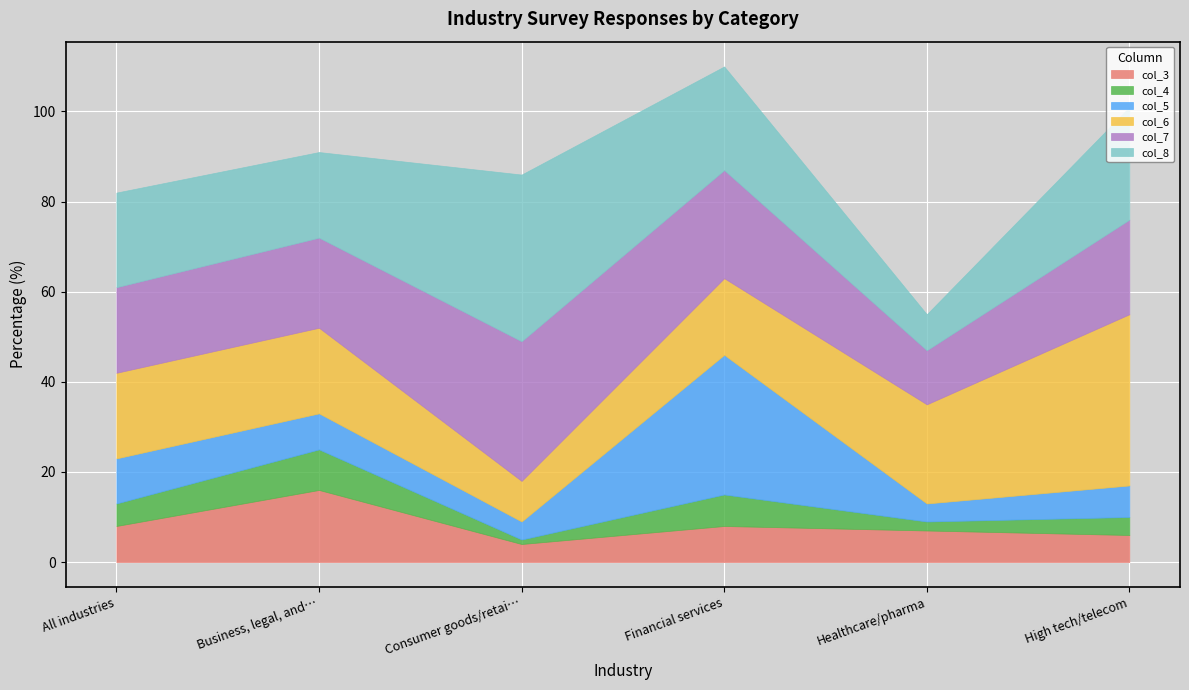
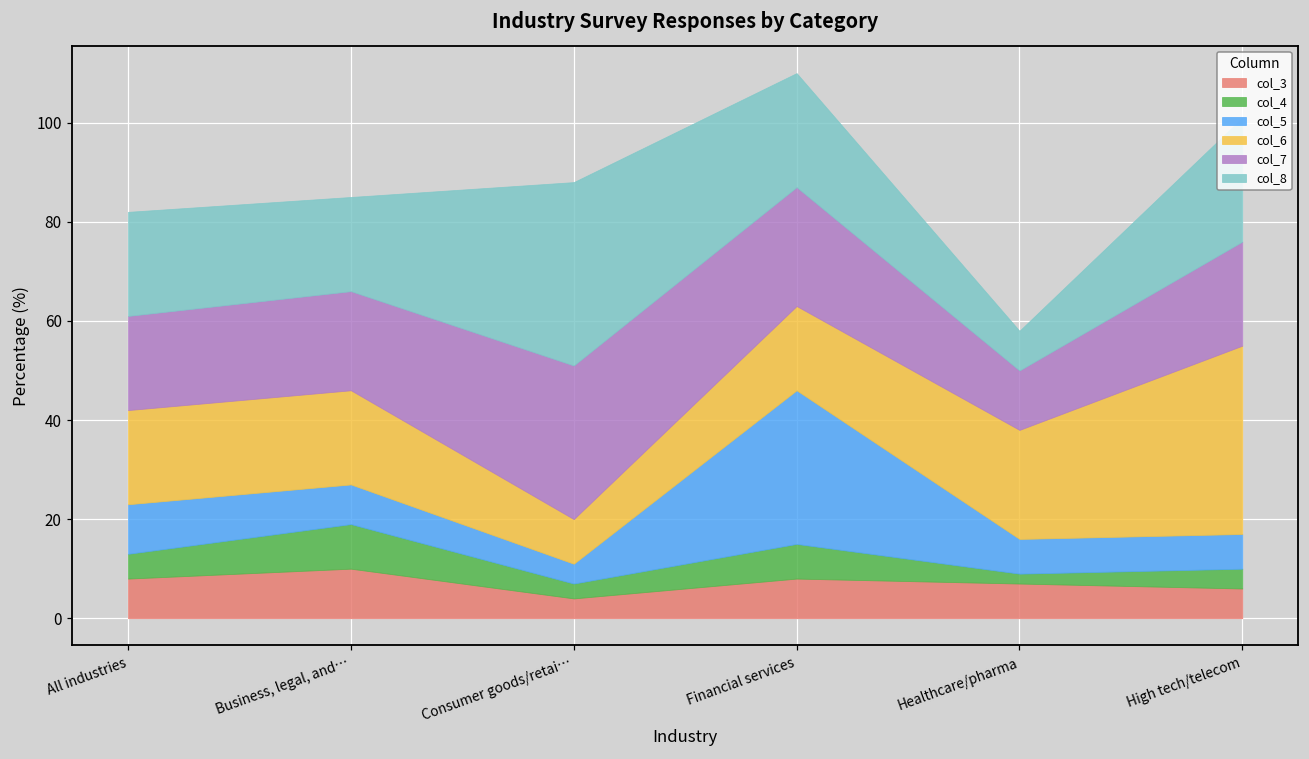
  {
    "col_3": {
      "All industries": 8,
-     "Business, legal, and…": 16,
+     "Business, legal, and…": 10,
      "Consumer goods/retai…": 4,
      "Financial services": 8,
      "Healthcare/pharma": 7,
      "High tech/telecom": 6
    },
    "col_4": {
      "All industries": 5,
      "Business, legal, and…": 9,
-     "Consumer goods/retai…": 1,
+     "Consumer goods/retai…": 3,
      "Financial services": 7,
      "Healthcare/pharma": 2,
      "High tech/telecom": 4
    },
    "col_5": {
      "All industries": 10,
      "Business, legal, and…": 8,
      "Consumer goods/retai…": 4,
      "Financial services": 31,
-     "Healthcare/pharma": 4,
+     "Healthcare/pharma": 7,
      "High tech/telecom": 7
    },
    "col_6": {
      "All industries": 19,
      "Business, legal, and…": 19,
      "Consumer goods/retai…": 9,
      "Financial services": 17,
      "Healthcare/pharma": 22,
      "High tech/telecom": 38
    },
    "col_7": {
      "All industries": 19,
      "Business, legal, and…": 20,
      "Consumer goods/retai…": 31,
      "Financial services": 24,
      "Healthcare/pharma": 12,
      "High tech/telecom": 21
    },
    "col_8": {
      "All industries": 21,
      "Business, legal, and…": 19,
      "Consumer goods/retai…": 37,
      "Financial services": 23,
      "Healthcare/pharma": 8
    }
  }
